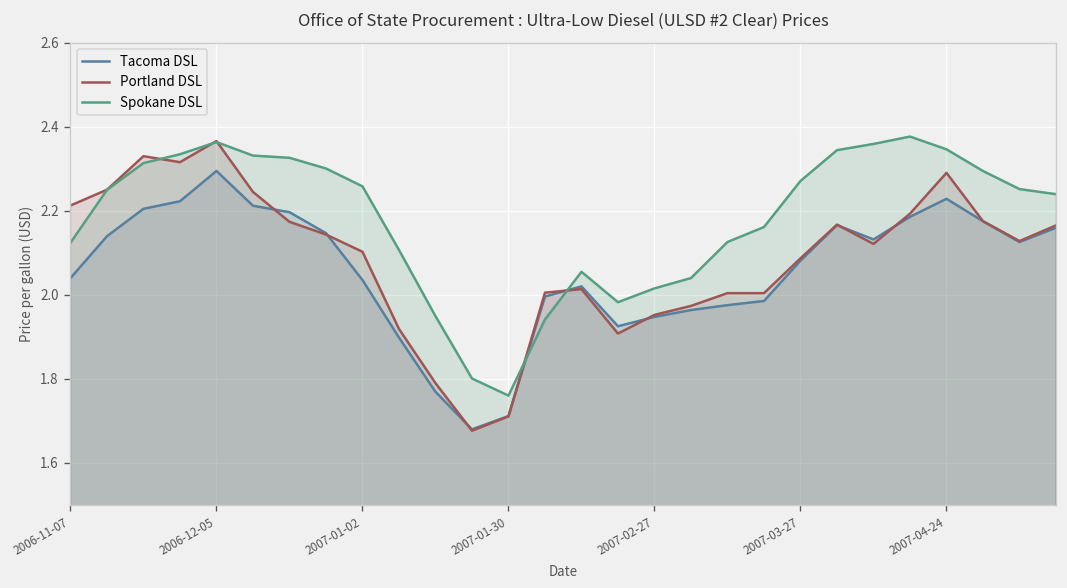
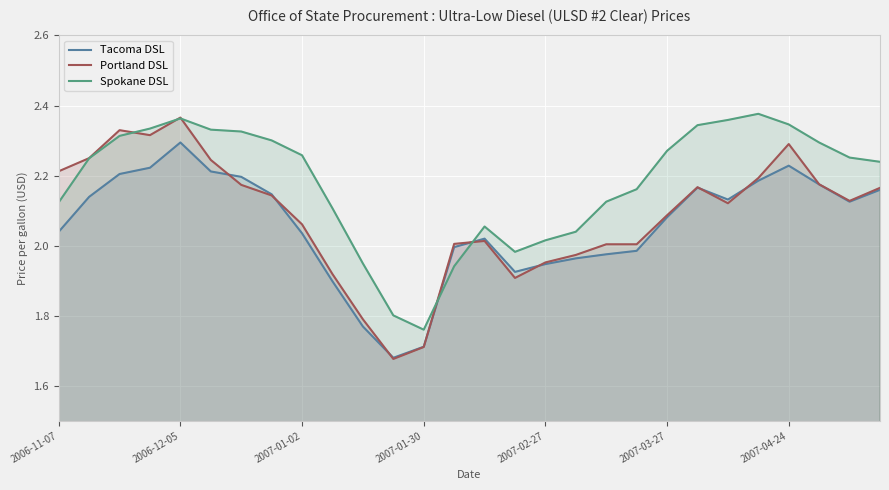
  {
    "Portland DSL": {
      "2006-11-07": 2.21,
-     "2007-01-02": 2.10,
+     "2007-01-02": 2.06,
      "2007-04-24": 2.29
    }
  }
